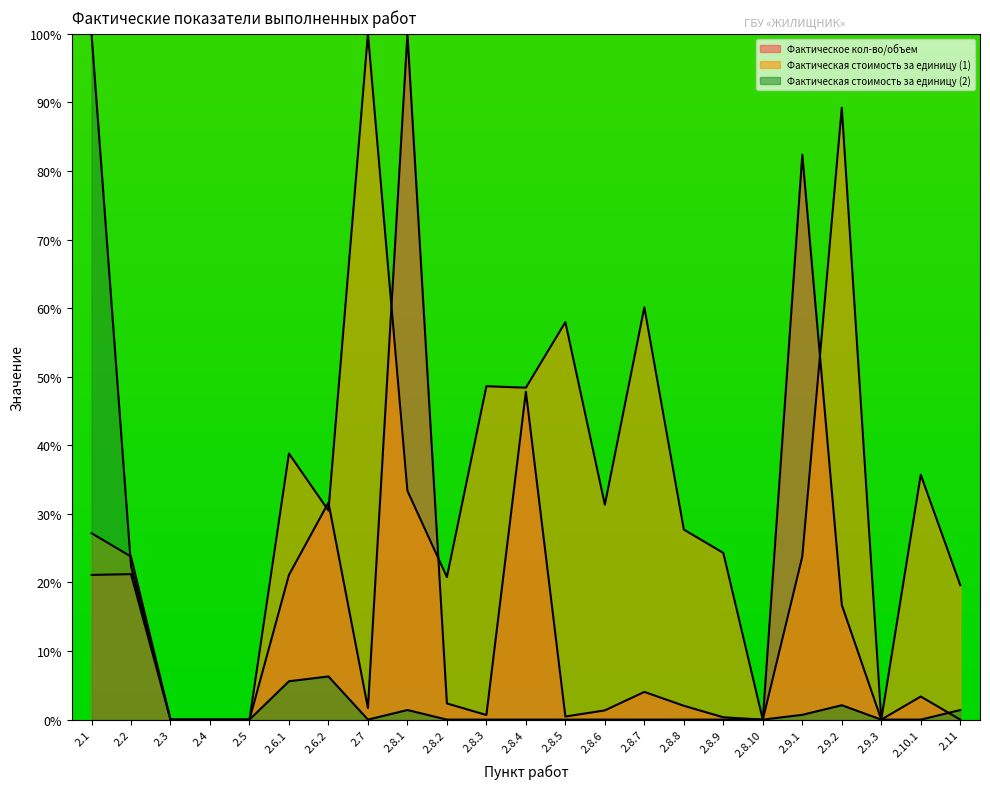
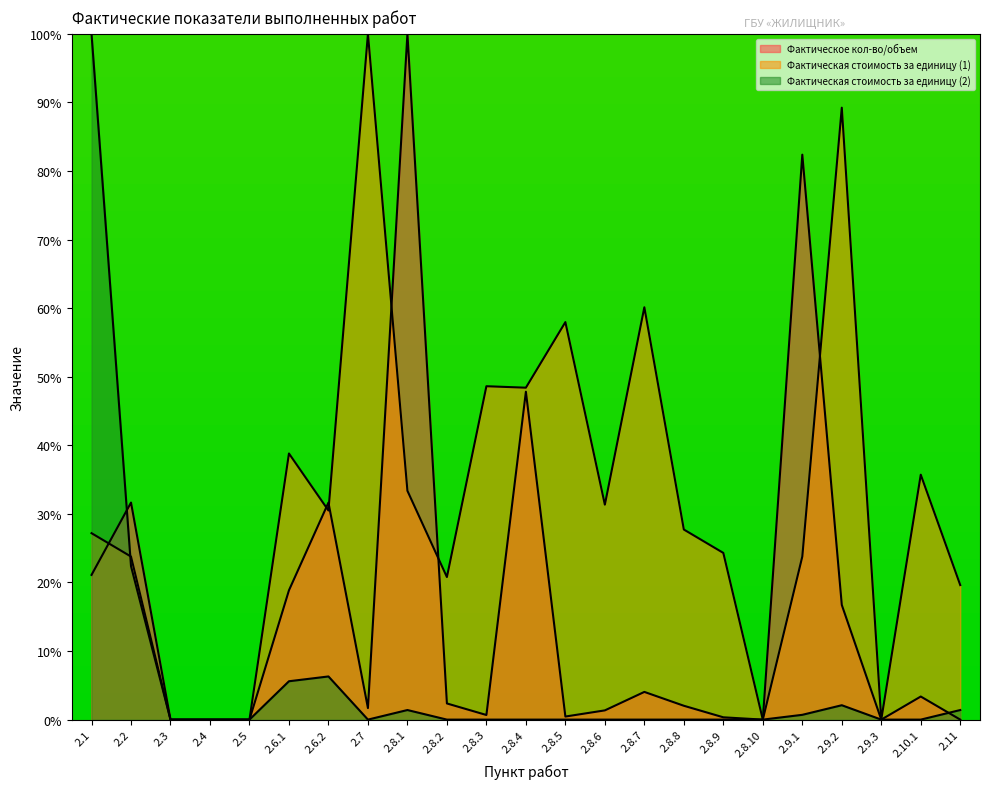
  {
    "Фактическое кол-во/объем": {
      "2.1": "21%",
-     "2.2": "21%",
-     "2.6.1": "21%",
+     "2.2": "32%",
+     "2.6.1": "19%",
      "2.6.2": "32%",
      "2.7": "2%",
      "2.8.1": "100%",
      "2.8.2": "2%",
      "2.8.3": "1%",
      "2.8.4": "48%",
      "2.8.5": "0%",
      "2.8.6": "1%",
      "2.8.7": "4%",
      "2.8.8": "2%",
      "2.9.1": "82%",
      "2.9.2": "17%",
      "2.10.1": "3%",
      "2.11": "0%"
    },
    "Фактическая стоимость за единицу (1)": {
      "2.1": "27%",
      "2.2": "24%",
      "2.6.1": "39%",
      "2.6.2": "30%",
      "2.7": "100%",
      "2.8.1": "33%",
      "2.8.2": "21%",
      "2.8.3": "49%",
      "2.8.4": "48%",
      "2.8.5": "58%",
      "2.8.6": "31%",
      "2.8.7": "60%",
      "2.8.8": "28%",
      "2.8.9": "24%",
      "2.9.1": "24%",
      "2.9.2": "89%",
      "2.10.1": "36%",
      "2.11": "20%"
    },
    "Фактическая стоимость за единицу (2)": {
      "2.1": "100%",
      "2.2": "22%",
      "2.6.1": "6%",
      "2.6.2": "6%",
      "2.7": "0%",
      "2.8.1": "1%",
      "2.8.2": "0%",
      "2.8.3": "0%",
      "2.8.4": "0%",
      "2.8.5": "0%",
      "2.8.6": "0%",
      "2.8.7": "0%",
      "2.8.8": "0%",
      "2.9.1": "1%",
      "2.9.2": "2%",
      "2.10.1": "0%",
      "2.11": "1%"
    }
  }
